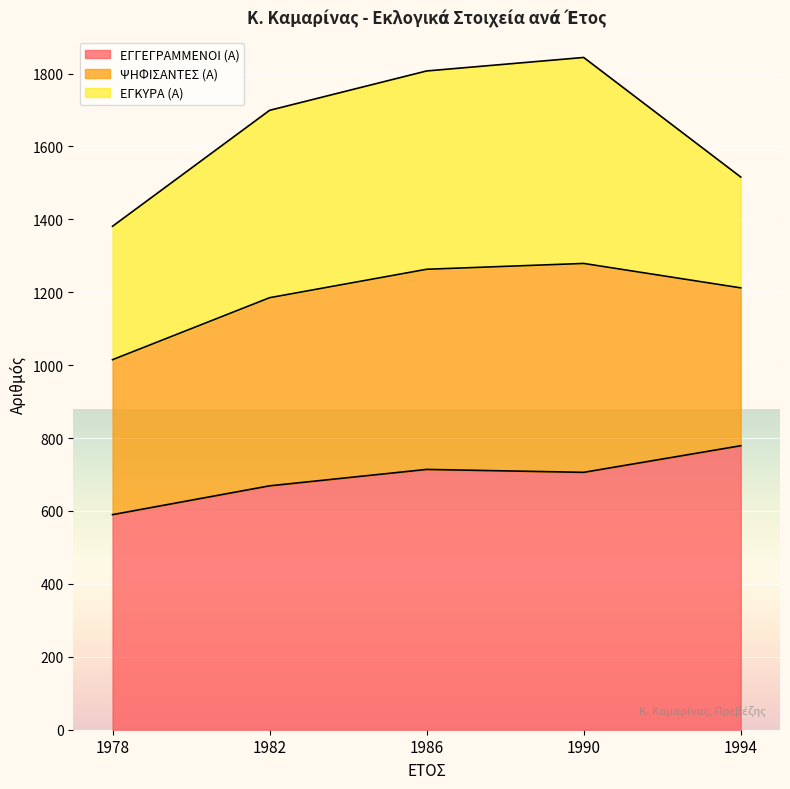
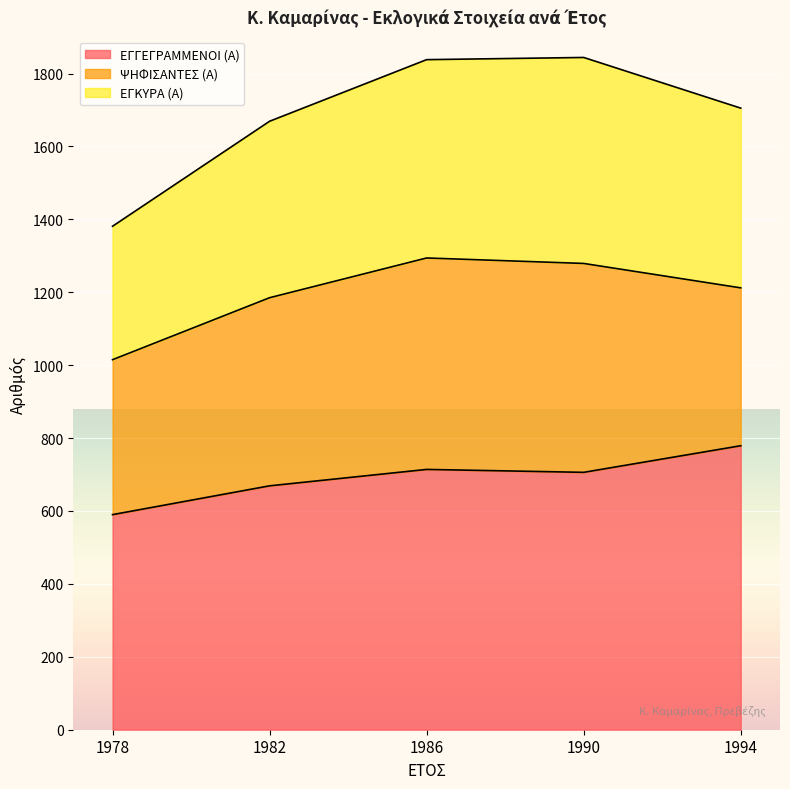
  {
    "ΕΓΓΕΓΡΑΜΜΕΝΟΙ (Α)": {
      "1978": 590,
      "1982": 670,
      "1986": 710,
      "1990": 710,
      "1994": 780
    },
    "ΨΗΦΙΣΑΝΤΕΣ (Α)": {
      "1978": 430,
      "1982": 520,
-     "1986": 550,
+     "1986": 580,
      "1990": 570,
      "1994": 430
    },
    "ΕΓΚΥΡΑ (Α)": {
      "1978": 370,
-     "1982": 510,
+     "1982": 480,
      "1986": 540,
      "1990": 570,
-     "1994": 300
+     "1994": 490
    }
  }
